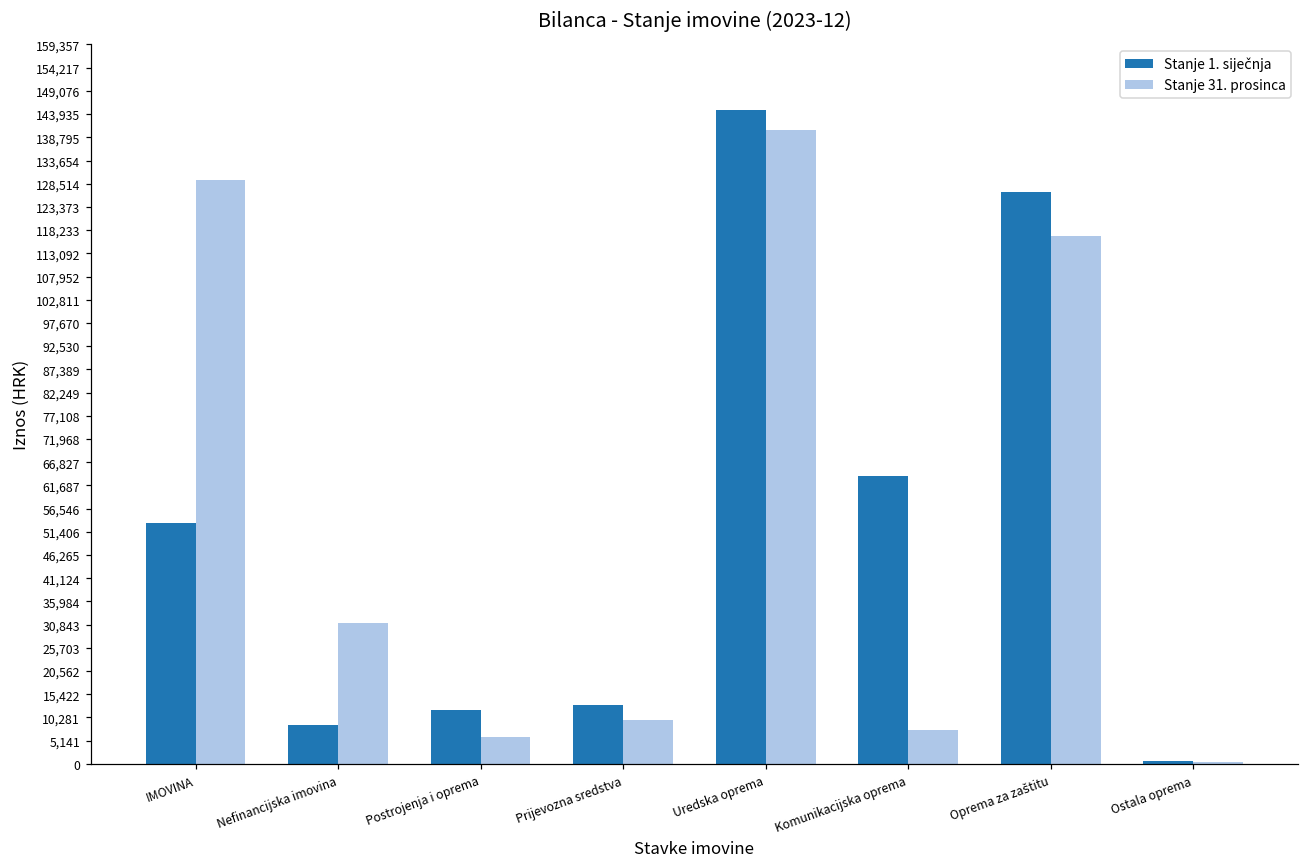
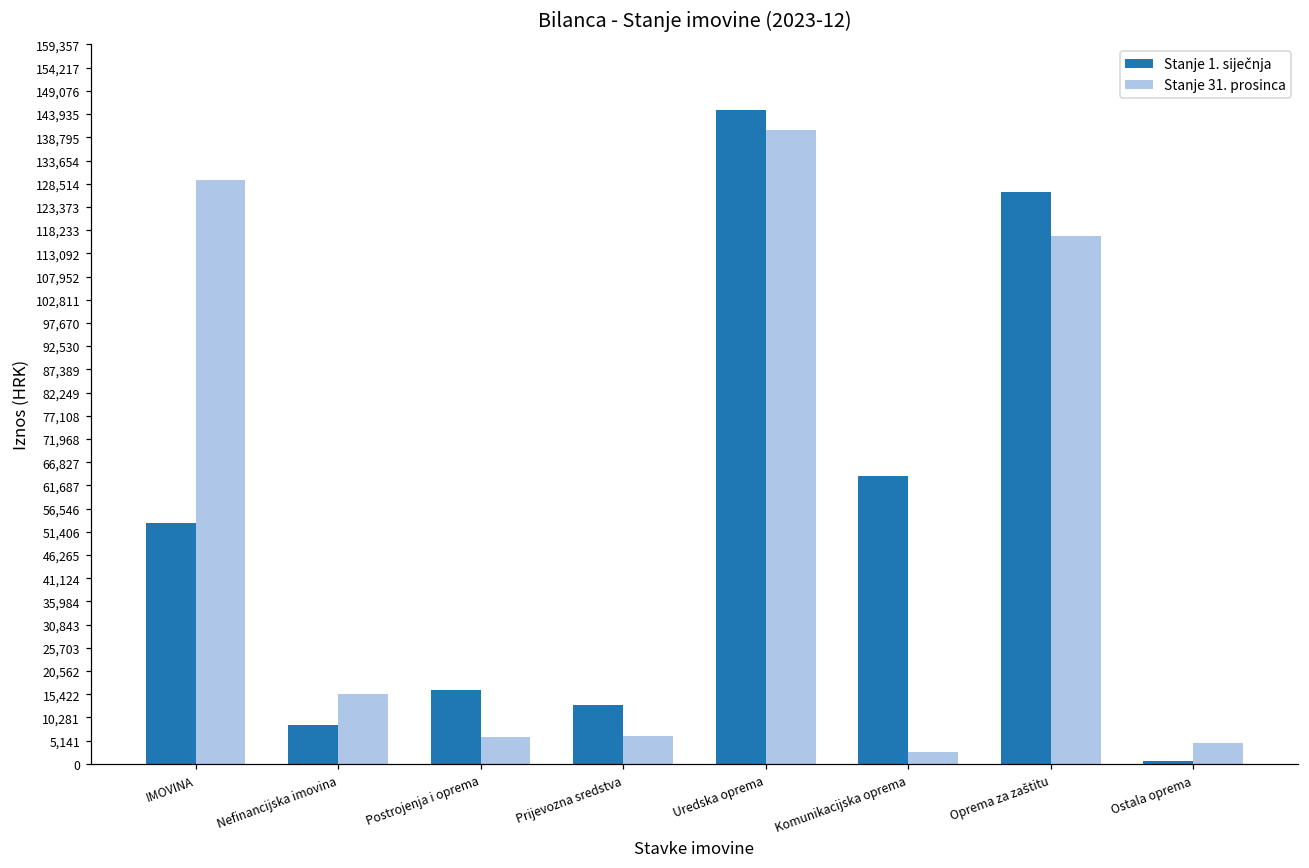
  {
    "Stanje 1. siječnja": {
      "IMOVINA": "53,000",
      "Nefinancijska imovina": "9,000",
-     "Postrojenja i oprema": "12,000",
+     "Postrojenja i oprema": "16,000",
      "Prijevozna sredstva": "13,000",
      "Uredska oprema": "145,000",
      "Komunikacijska oprema": "64,000",
      "Oprema za zaštitu": "127,000"
    },
    "Stanje 31. prosinca": {
      "IMOVINA": "129,000",
-     "Nefinancijska imovina": "31,000",
+     "Nefinancijska imovina": "15,000",
      "Postrojenja i oprema": "6,000",
-     "Prijevozna sredstva": "10,000",
+     "Prijevozna sredstva": "6,000",
      "Uredska oprema": "140,000",
-     "Komunikacijska oprema": "8,000",
+     "Komunikacijska oprema": "3,000",
      "Oprema za zaštitu": "117,000",
-     "Ostala oprema": "0"
+     "Ostala oprema": "5,000"
    }
  }
